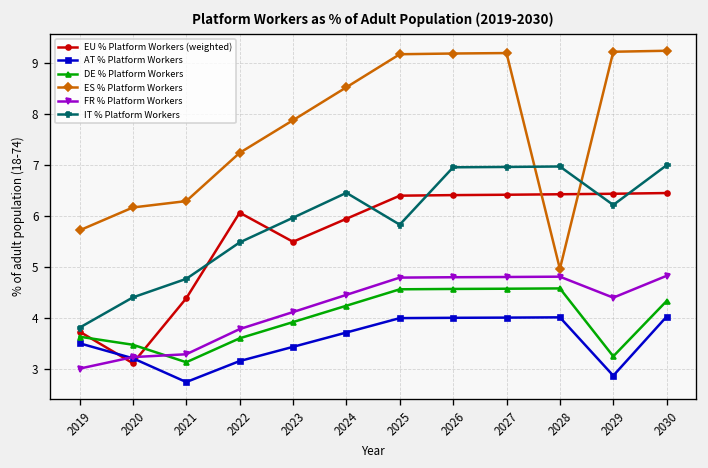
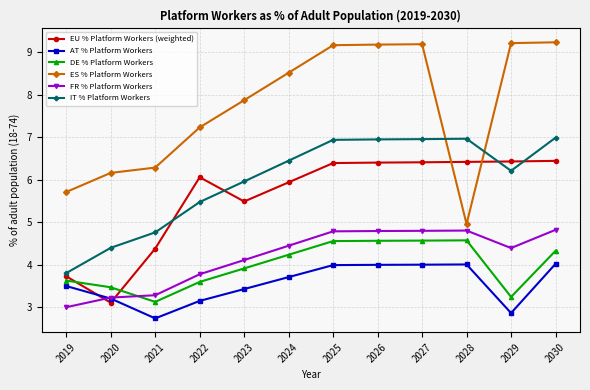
  {
    "EU % Platform Workers (weighted)": {
      "2019": 3.7,
      "2020": 3.1,
      "2021": 4.4,
      "2022": 6.1,
      "2023": 5.5,
      "2024": 5.9,
      "2025": 6.4,
      "2026": 6.4,
      "2027": 6.4,
      "2028": 6.4,
      "2029": 6.4,
      "2030": 6.4
    },
    "AT % Platform Workers": {
      "2019": 3.5,
      "2021": 2.7,
      "2022": 3.2,
      "2023": 3.4,
      "2024": 3.7,
      "2025": 4.0,
      "2026": 4.0,
      "2027": 4.0,
      "2028": 4.0,
      "2029": 2.9,
      "2030": 4.0
    },
    "DE % Platform Workers": {
      "2019": 3.6,
      "2020": 3.5,
      "2021": 3.1,
      "2022": 3.6,
      "2023": 3.9,
      "2024": 4.2,
      "2025": 4.6,
      "2026": 4.6,
      "2027": 4.6,
      "2028": 4.6,
      "2029": 3.2,
      "2030": 4.3
    },
    "ES % Platform Workers": {
      "2019": 5.7,
      "2020": 6.2,
      "2021": 6.3,
      "2022": 7.2,
      "2023": 7.9,
      "2024": 8.5,
      "2025": 9.2,
      "2026": 9.2,
      "2027": 9.2,
      "2028": 5.0,
      "2029": 9.2,
      "2030": 9.2
    },
    "FR % Platform Workers": {
      "2019": 3.0,
      "2021": 3.3,
      "2022": 3.8,
      "2023": 4.1,
      "2024": 4.4,
      "2025": 4.8,
      "2026": 4.8,
      "2027": 4.8,
      "2028": 4.8,
      "2029": 4.4,
      "2030": 4.8
    },
    "IT % Platform Workers": {
      "2019": 3.8,
      "2020": 4.4,
      "2021": 4.8,
      "2022": 5.5,
      "2023": 6.0,
      "2024": 6.4,
-     "2025": 5.8,
+     "2025": 6.9,
      "2026": 7.0,
      "2027": 7.0,
      "2028": 7.0,
      "2029": 6.2,
      "2030": 7.0
    }
  }
